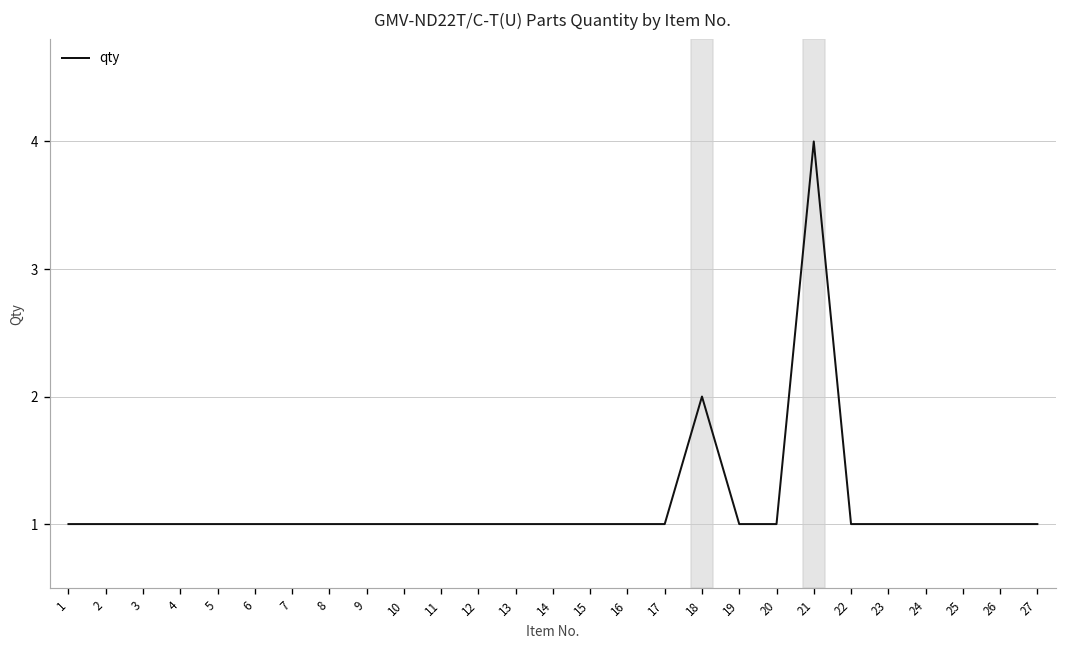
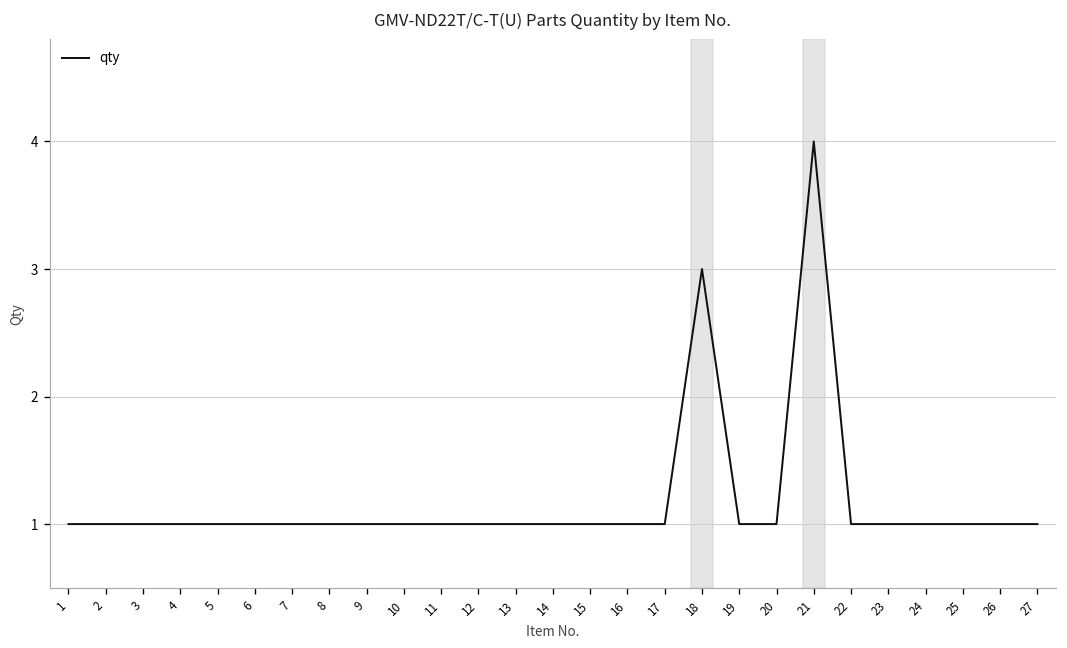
  {
    "1": 1,
    "2": 1,
    "3": 1,
    "4": 1,
    "5": 1,
    "6": 1,
    "7": 1,
    "8": 1,
    "9": 1,
    "10": 1,
    "11": 1,
    "12": 1,
    "13": 1,
    "14": 1,
    "15": 1,
    "16": 1,
    "17": 1,
-   "18": 2,
+   "18": 3,
    "19": 1,
    "20": 1,
    "21": 4,
    "22": 1,
    "23": 1,
    "24": 1,
    "25": 1,
    "26": 1,
    "27": 1
  }
